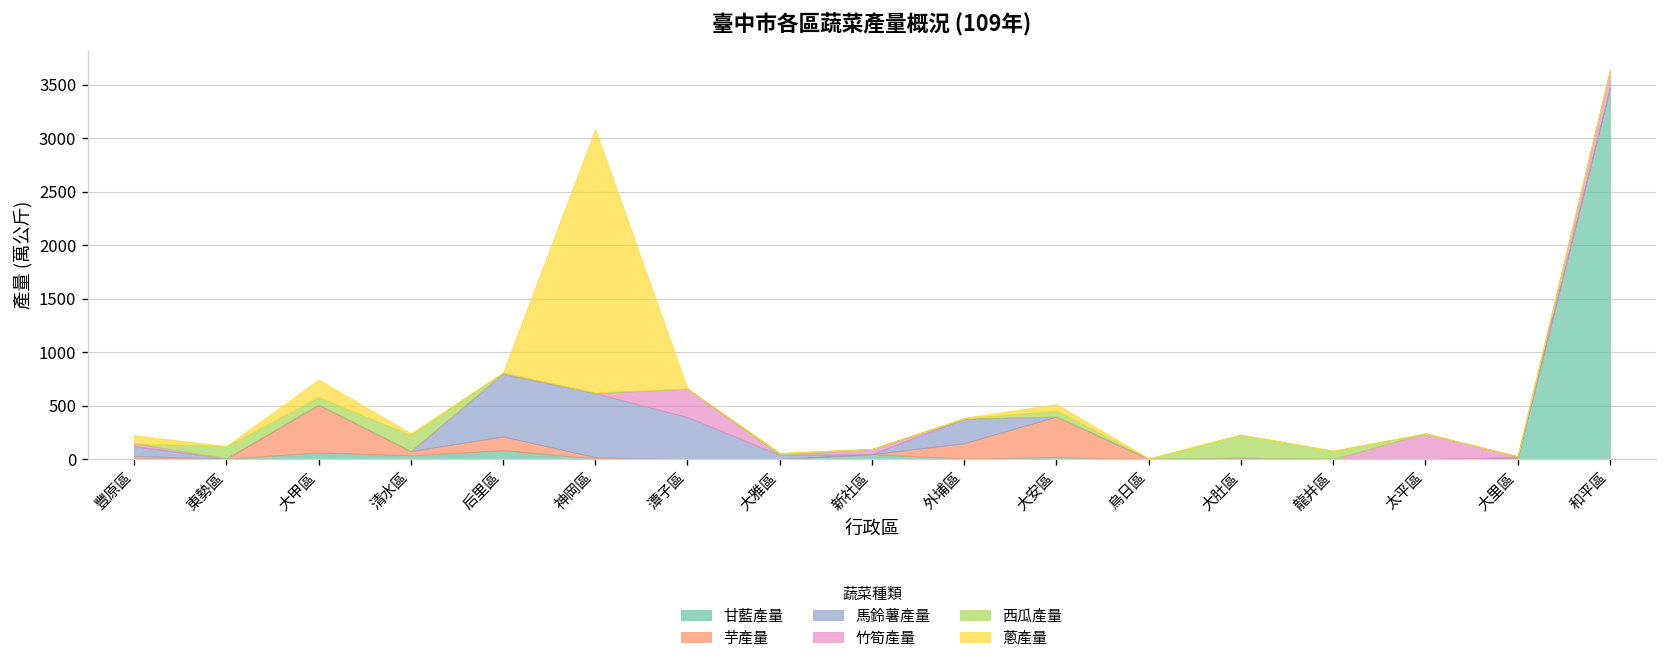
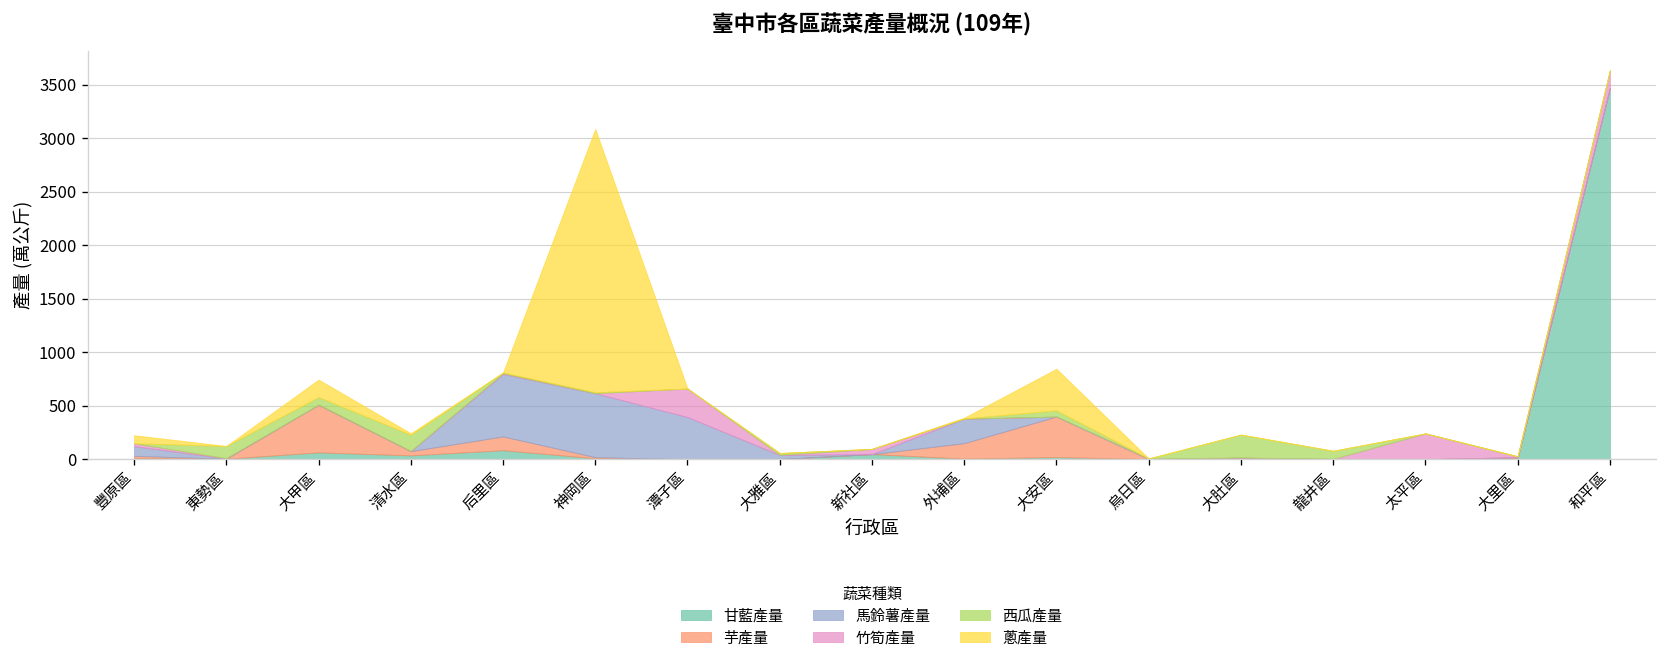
  {
    "甘藍產量": {
      "大甲區": 100,
      "清水區": 0,
      "后里區": 100
    },
    "芋產量": {
      "后里區": 100,
      "外埔區": 100
    },
    "馬鈴薯產量": {
      "潭子區": 400
    },
    "西瓜產量": {
      "大甲區": 100,
      "大安區": 100
    },
    "蔥產量": {
      "豐原區": 100,
      "大甲區": 200,
      "神岡區": 2500,
-     "大安區": 100
+     "大安區": 400
    }
  }
